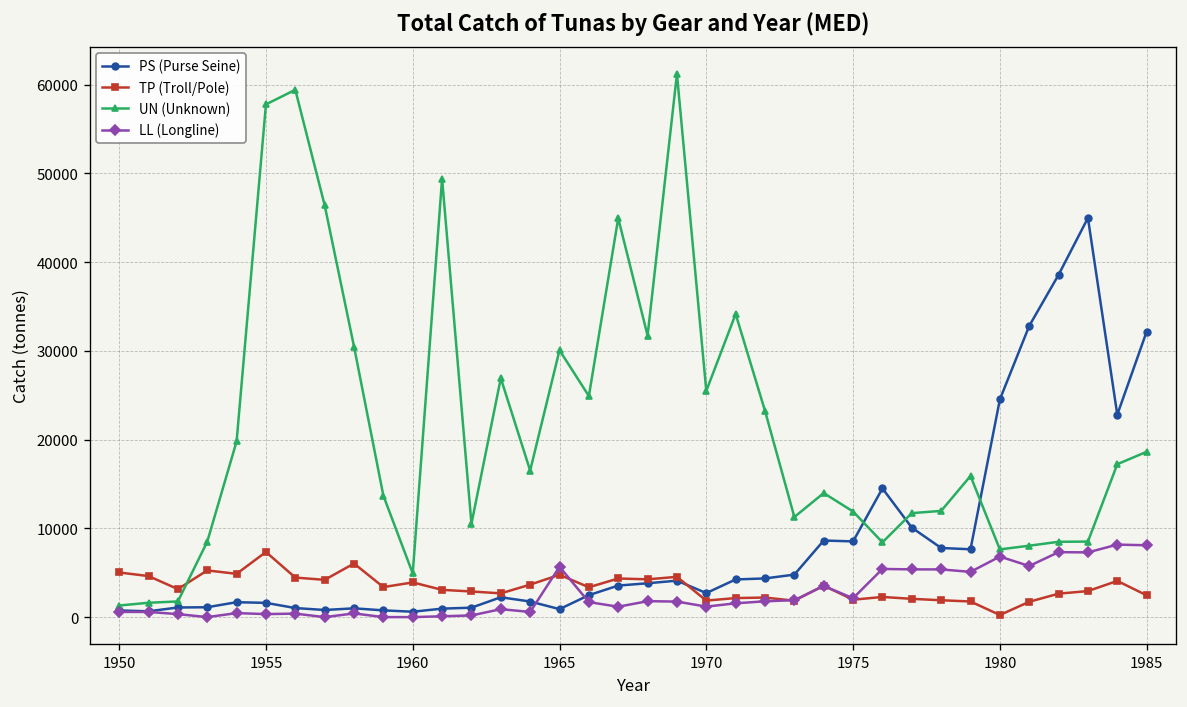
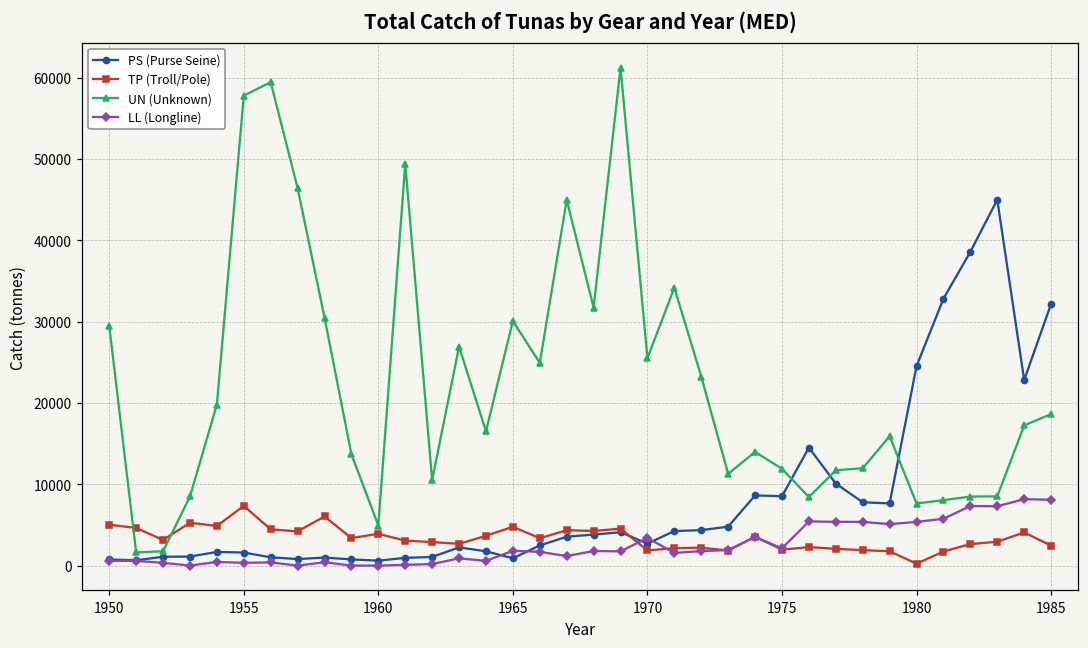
  {
    "PS (Purse Seine)": {
      "1955": 2000,
      "1960": 1000,
      "1965": 1000,
      "1970": 3000,
      "1975": 9000,
      "1980": 25000,
      "1985": 32000
    },
    "TP (Troll/Pole)": {
      "1950": 5000,
      "1955": 7000,
      "1960": 4000,
      "1965": 5000,
      "1970": 2000,
      "1980": 0,
      "1985": 2000
    },
    "UN (Unknown)": {
-     "1950": 1000,
+     "1950": 29000,
      "1955": 58000,
      "1960": 5000,
      "1965": 30000,
      "1970": 25000,
      "1975": 12000,
      "1980": 8000,
      "1985": 19000
    },
    "LL (Longline)": {
      "1955": 0,
      "1960": 0,
-     "1965": 6000,
-     "1970": 1000,
-     "1980": 7000,
+     "1965": 2000,
+     "1970": 3000,
+     "1980": 5000,
      "1985": 8000
    }
  }
